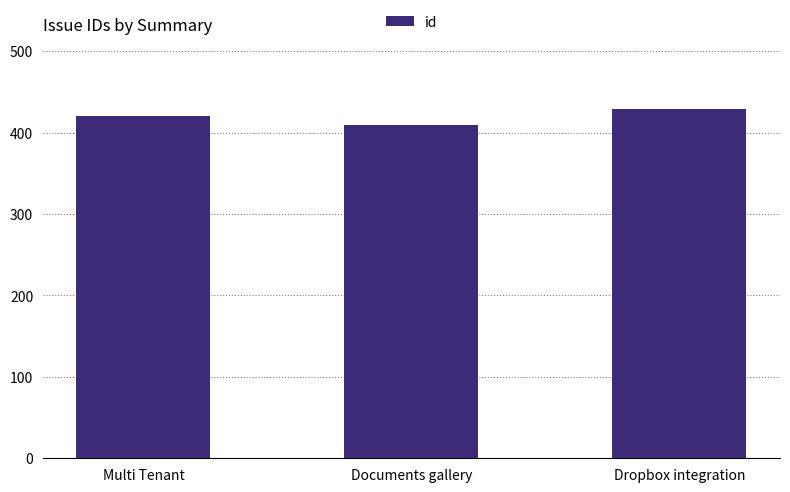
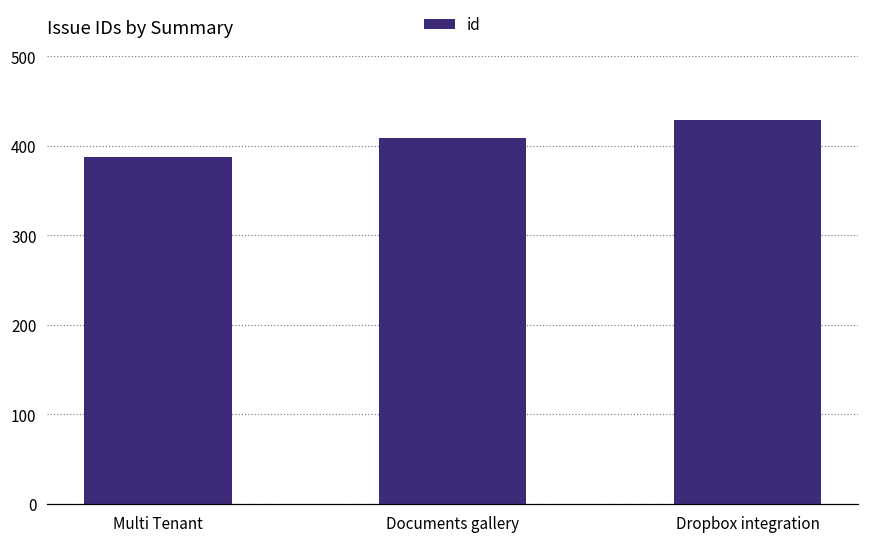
  {
-   "Multi Tenant": 420,
+   "Multi Tenant": 390,
    "Documents gallery": 410,
    "Dropbox integration": 430
  }
